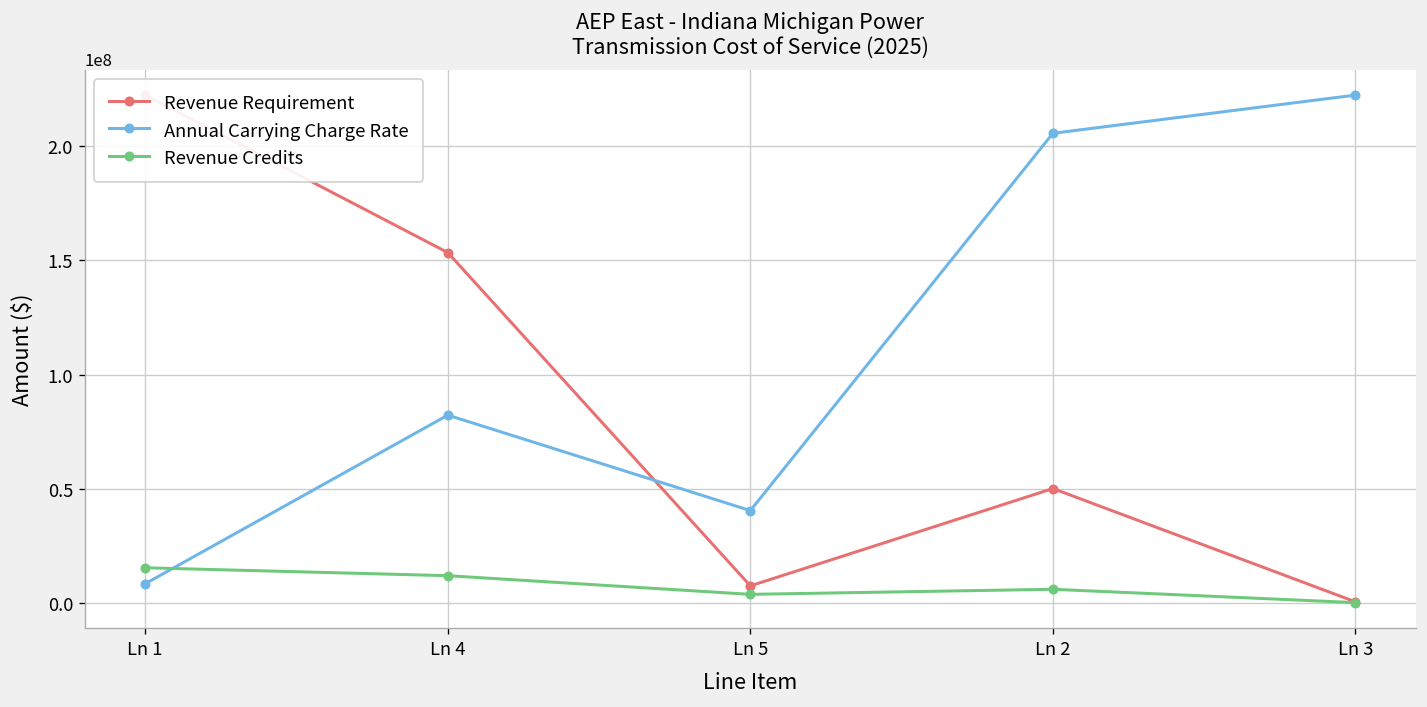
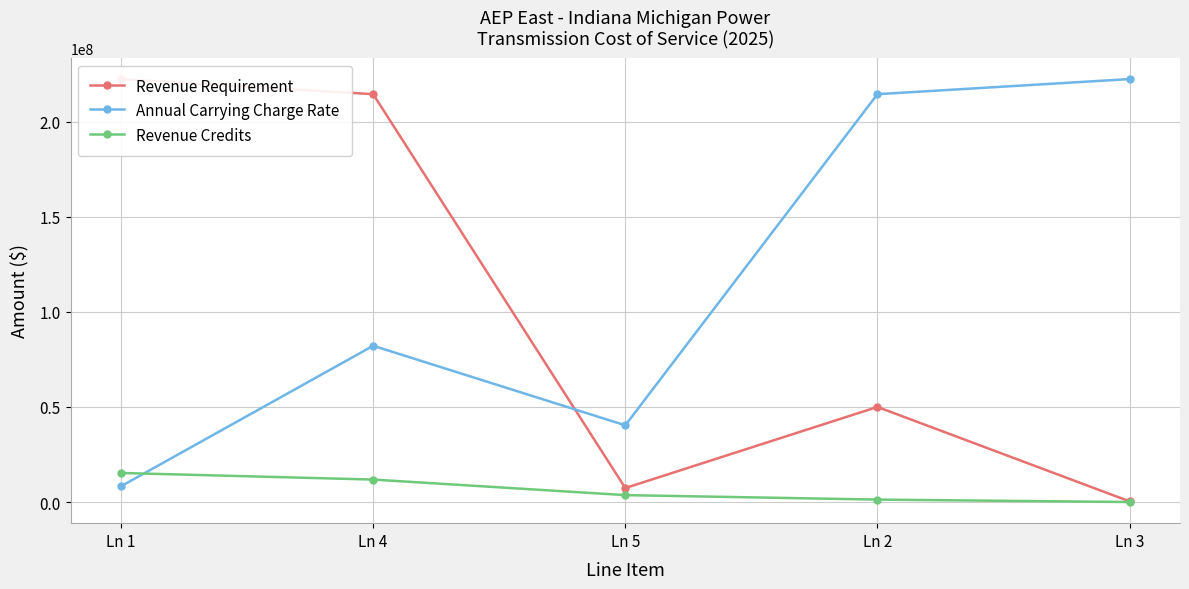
  {
    "Revenue Requirement": {
-     "Ln 4": 153000000,
+     "Ln 4": 215000000,
      "Ln 5": 7000000,
      "Ln 2": 50000000
    },
    "Annual Carrying Charge Rate": {
      "Ln 1": 8000000,
      "Ln 4": 82000000,
      "Ln 5": 40000000,
-     "Ln 2": 206000000,
+     "Ln 2": 215000000,
      "Ln 3": 223000000
    },
    "Revenue Credits": {
      "Ln 1": 15000000,
      "Ln 4": 12000000,
      "Ln 5": 4000000,
-     "Ln 2": 6000000
+     "Ln 2": 1000000
    }
  }
